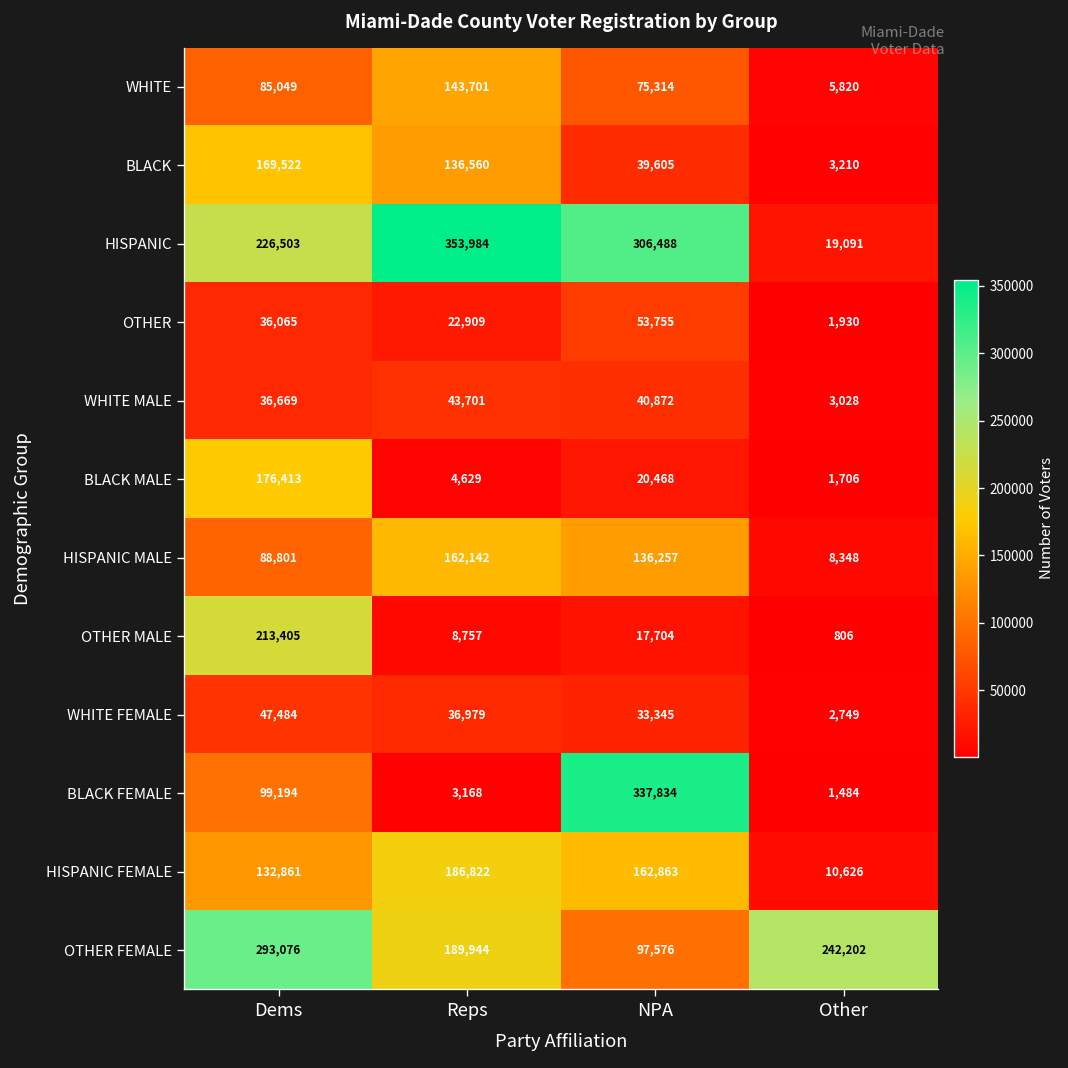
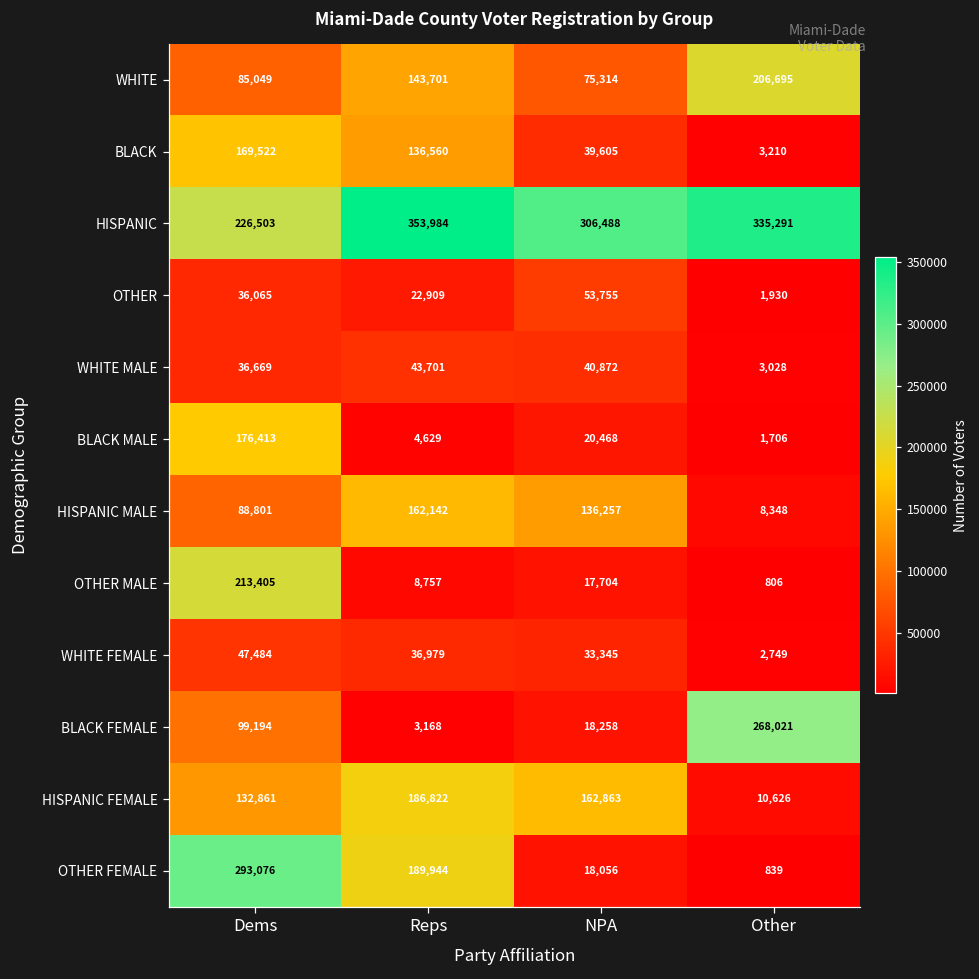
  {
    "WHITE": {
      "Dems": "85,049",
      "Reps": "143,701",
      "NPA": "75,314",
-     "Other": "5,820"
+     "Other": "206,695"
    },
    "BLACK": {
      "Dems": "169,522",
      "Reps": "136,560",
      "NPA": "39,605",
      "Other": "3,210"
    },
    "HISPANIC": {
      "Dems": "226,503",
      "Reps": "353,984",
      "NPA": "306,488",
-     "Other": "19,091"
+     "Other": "335,291"
    },
    "OTHER": {
      "Dems": "36,065",
      "Reps": "22,909",
      "NPA": "53,755",
      "Other": "1,930"
    },
    "WHITE MALE": {
      "Dems": "36,669",
      "Reps": "43,701",
      "NPA": "40,872",
      "Other": "3,028"
    },
    "BLACK MALE": {
      "Dems": "176,413",
      "Reps": "4,629",
      "NPA": "20,468",
      "Other": "1,706"
    },
    "HISPANIC MALE": {
      "Dems": "88,801",
      "Reps": "162,142",
      "NPA": "136,257",
      "Other": "8,348"
    },
    "OTHER MALE": {
      "Dems": "213,405",
      "Reps": "8,757",
      "NPA": "17,704",
      "Other": "806"
    },
    "WHITE FEMALE": {
      "Dems": "47,484",
      "Reps": "36,979",
      "NPA": "33,345",
      "Other": "2,749"
    },
    "BLACK FEMALE": {
      "Dems": "99,194",
      "Reps": "3,168",
-     "NPA": "337,834",
-     "Other": "1,484"
+     "NPA": "18,258",
+     "Other": "268,021"
    },
    "HISPANIC FEMALE": {
      "Dems": "132,861",
      "Reps": "186,822",
      "NPA": "162,863",
      "Other": "10,626"
    },
    "OTHER FEMALE": {
      "Dems": "293,076",
      "Reps": "189,944",
-     "NPA": "97,576",
-     "Other": "242,202"
+     "NPA": "18,056",
+     "Other": "839"
    }
  }
